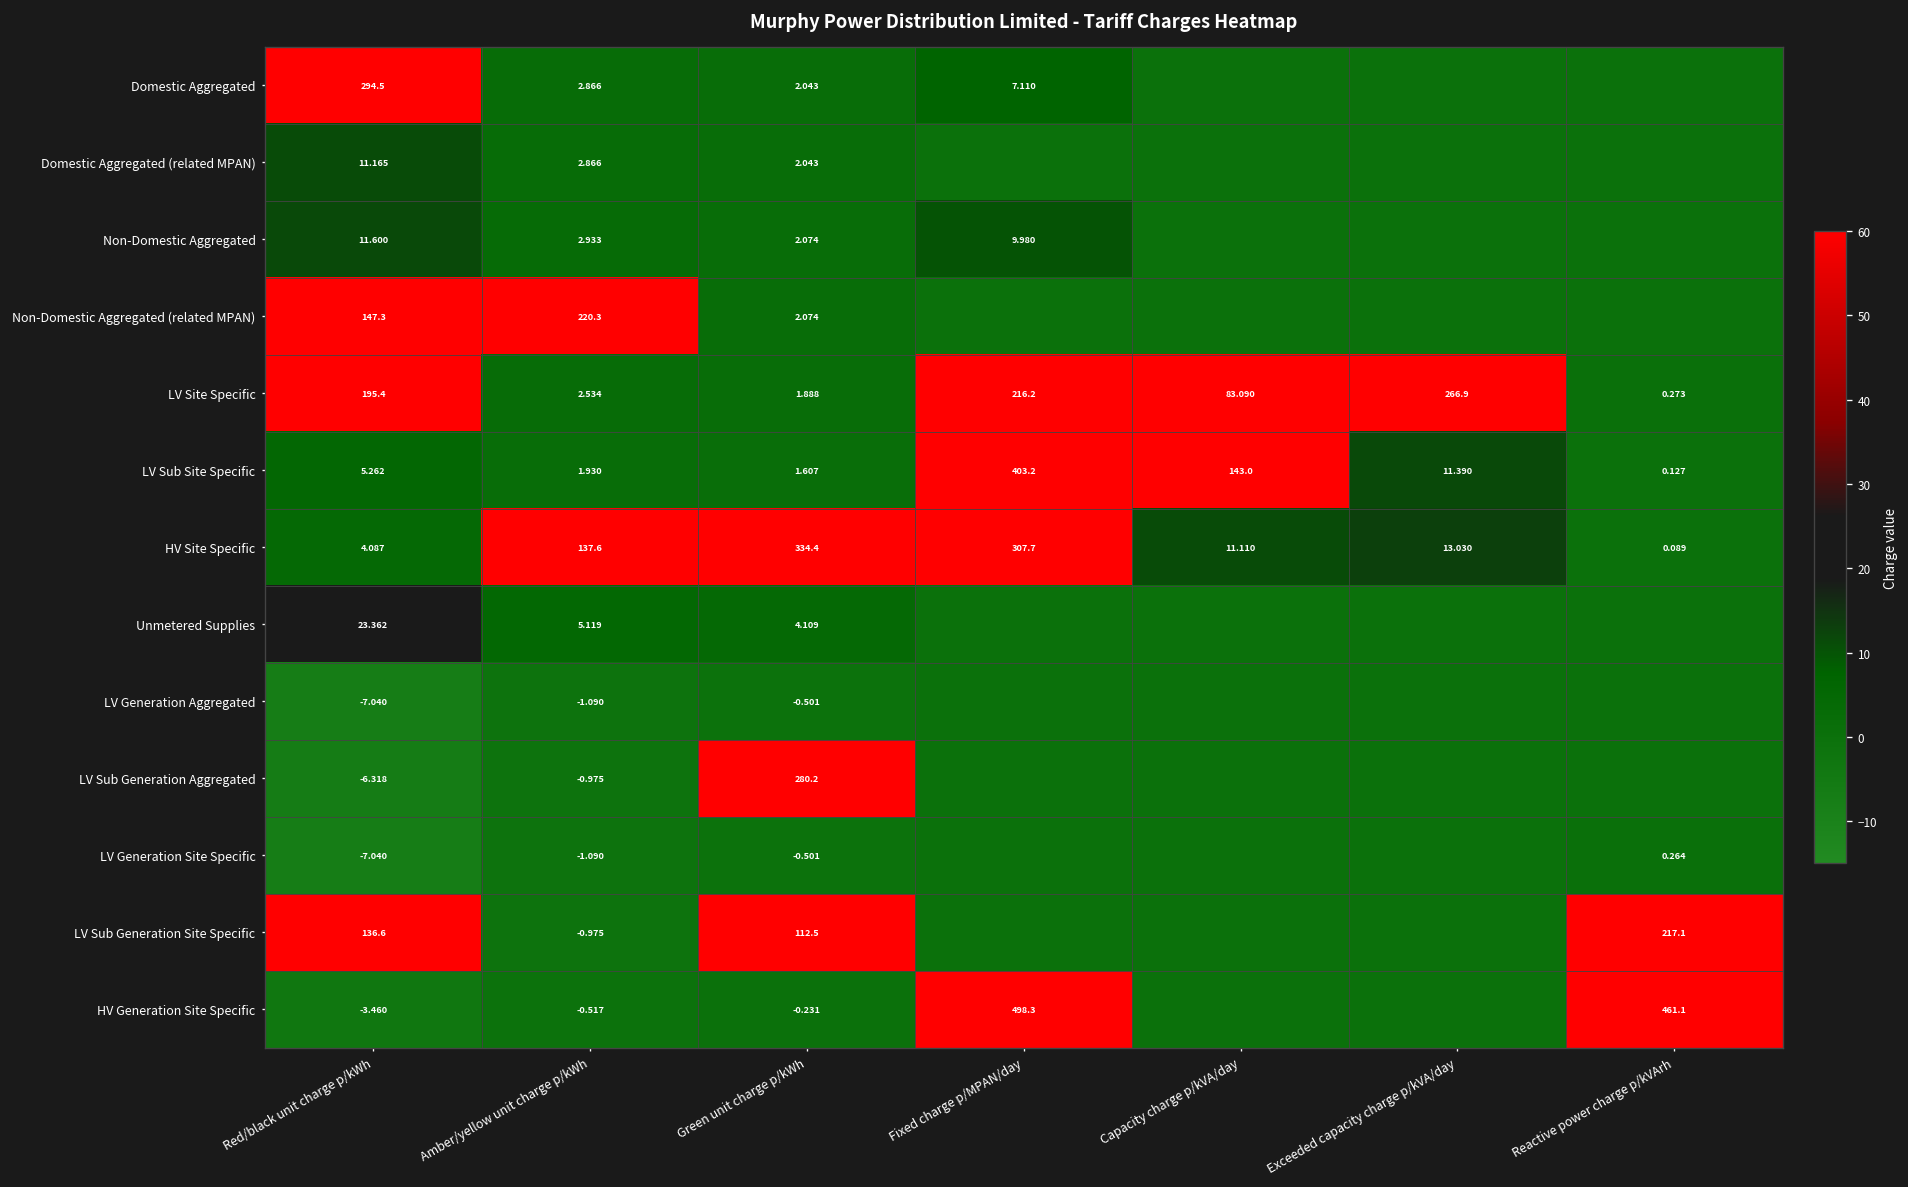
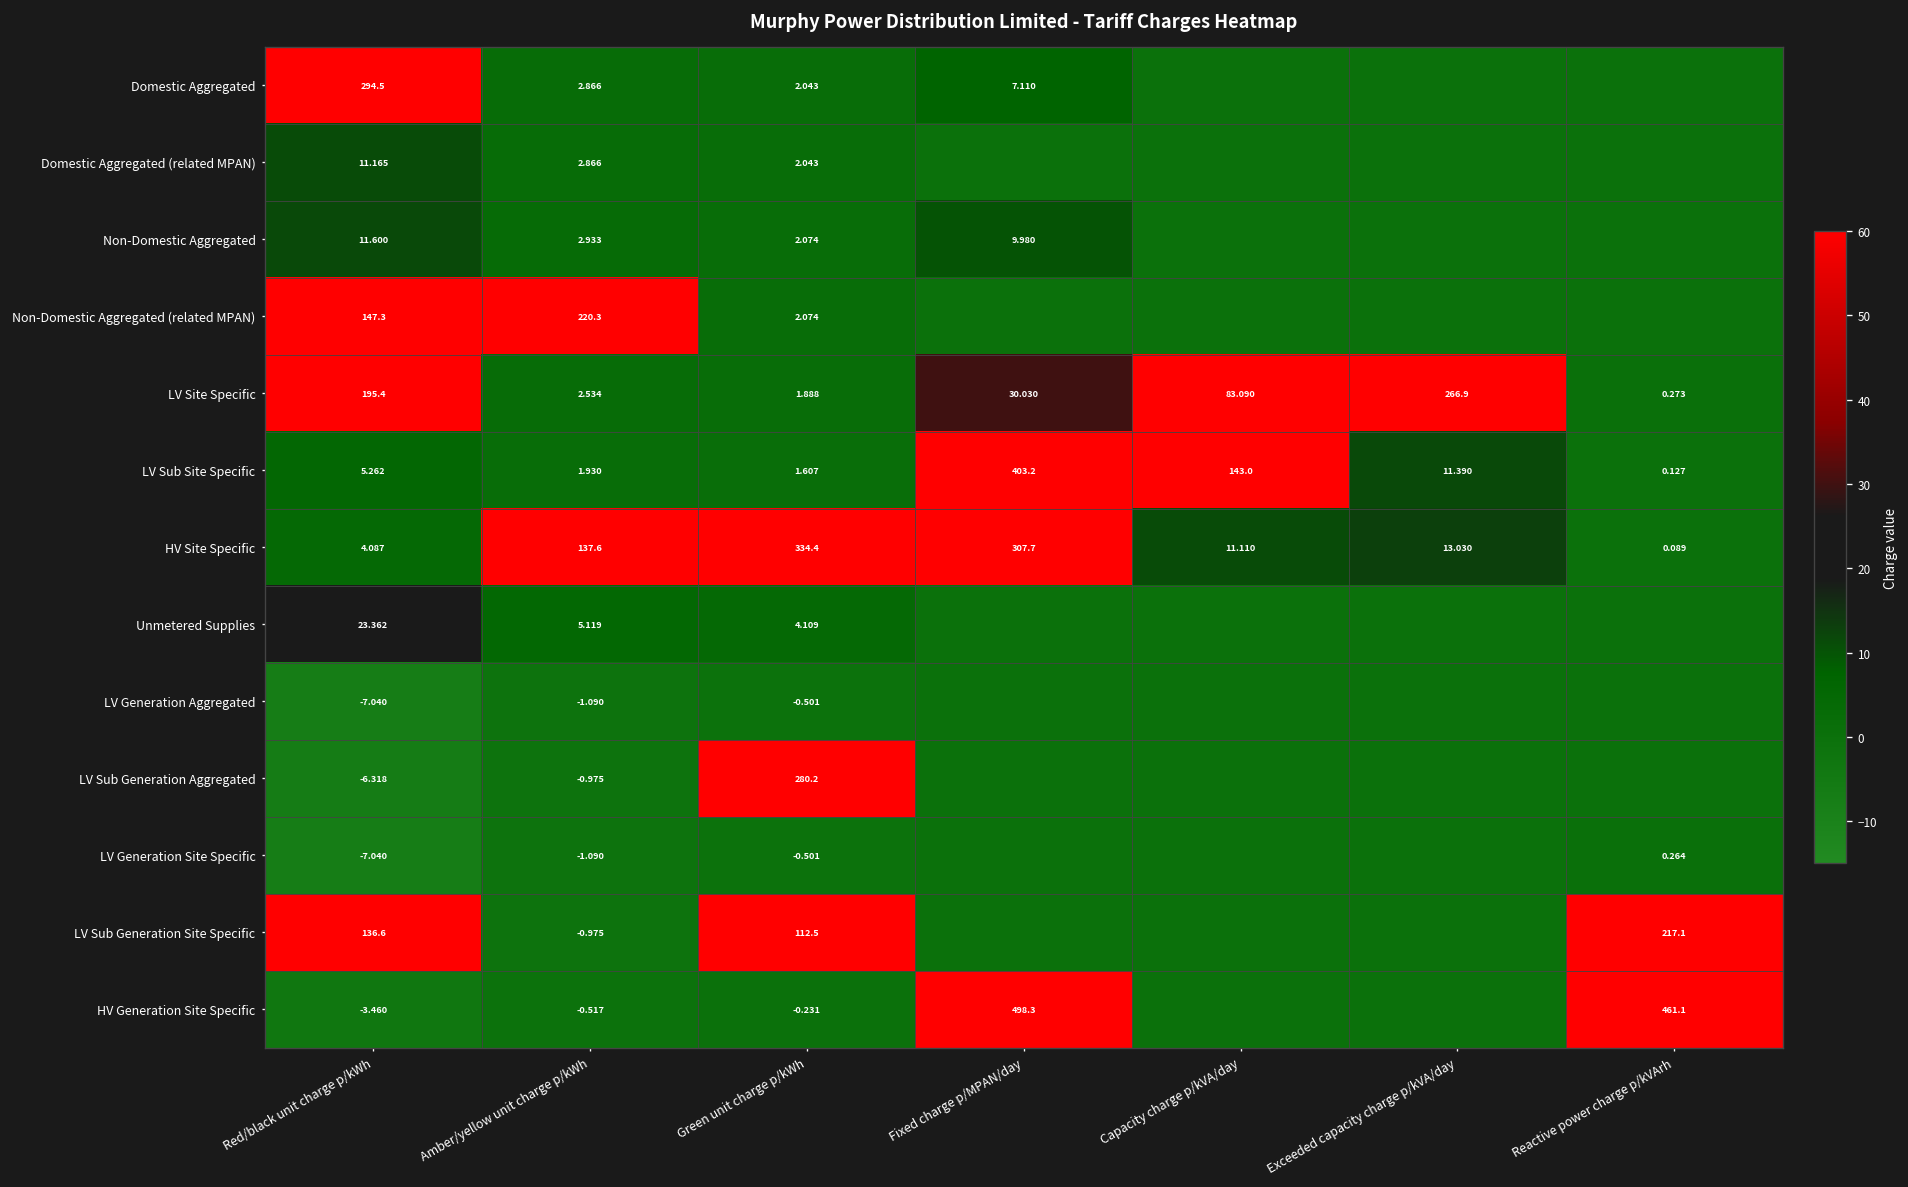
  {
    "Domestic Aggregated": {
      "Red/black unit charge p/kWh": 294.5,
      "Amber/yellow unit charge p/kWh": 2.866,
      "Green unit charge p/kWh": 2.043,
      "Fixed charge p/MPAN/day": 7.110
    },
    "Domestic Aggregated (related MPAN)": {
      "Red/black unit charge p/kWh": 11.165,
      "Amber/yellow unit charge p/kWh": 2.866,
      "Green unit charge p/kWh": 2.043
    },
    "Non-Domestic Aggregated": {
      "Red/black unit charge p/kWh": 11.600,
      "Amber/yellow unit charge p/kWh": 2.933,
      "Green unit charge p/kWh": 2.074,
      "Fixed charge p/MPAN/day": 9.980
    },
    "Non-Domestic Aggregated (related MPAN)": {
      "Red/black unit charge p/kWh": 147.3,
      "Amber/yellow unit charge p/kWh": 220.3,
      "Green unit charge p/kWh": 2.074
    },
    "LV Site Specific": {
      "Red/black unit charge p/kWh": 195.4,
      "Amber/yellow unit charge p/kWh": 2.534,
      "Green unit charge p/kWh": 1.888,
-     "Fixed charge p/MPAN/day": 216.2,
+     "Fixed charge p/MPAN/day": 30.030,
      "Capacity charge p/kVA/day": 83.090,
      "Exceeded capacity charge p/kVA/day": 266.9,
      "Reactive power charge p/kVArh": 0.273
    },
    "LV Sub Site Specific": {
      "Red/black unit charge p/kWh": 5.262,
      "Amber/yellow unit charge p/kWh": 1.930,
      "Green unit charge p/kWh": 1.607,
      "Fixed charge p/MPAN/day": 403.2,
      "Capacity charge p/kVA/day": 143.0,
      "Exceeded capacity charge p/kVA/day": 11.390,
      "Reactive power charge p/kVArh": 0.127
    },
    "HV Site Specific": {
      "Red/black unit charge p/kWh": 4.087,
      "Amber/yellow unit charge p/kWh": 137.6,
      "Green unit charge p/kWh": 334.4,
      "Fixed charge p/MPAN/day": 307.7,
      "Capacity charge p/kVA/day": 11.110,
      "Exceeded capacity charge p/kVA/day": 13.030,
      "Reactive power charge p/kVArh": 0.089
    },
    "Unmetered Supplies": {
      "Red/black unit charge p/kWh": 23.362,
      "Amber/yellow unit charge p/kWh": 5.119,
      "Green unit charge p/kWh": 4.109
    },
    "LV Generation Aggregated": {
      "Red/black unit charge p/kWh": -7.040,
      "Amber/yellow unit charge p/kWh": -1.090,
      "Green unit charge p/kWh": -0.501
    },
    "LV Sub Generation Aggregated": {
      "Red/black unit charge p/kWh": -6.318,
      "Amber/yellow unit charge p/kWh": -0.975,
      "Green unit charge p/kWh": 280.2
    },
    "LV Generation Site Specific": {
      "Red/black unit charge p/kWh": -7.040,
      "Amber/yellow unit charge p/kWh": -1.090,
      "Green unit charge p/kWh": -0.501,
      "Reactive power charge p/kVArh": 0.264
    },
    "LV Sub Generation Site Specific": {
      "Red/black unit charge p/kWh": 136.6,
      "Amber/yellow unit charge p/kWh": -0.975,
      "Green unit charge p/kWh": 112.5,
      "Reactive power charge p/kVArh": 217.1
    },
    "HV Generation Site Specific": {
      "Red/black unit charge p/kWh": -3.460,
      "Amber/yellow unit charge p/kWh": -0.517,
      "Green unit charge p/kWh": -0.231,
      "Fixed charge p/MPAN/day": 498.3,
      "Reactive power charge p/kVArh": 461.1
    }
  }
